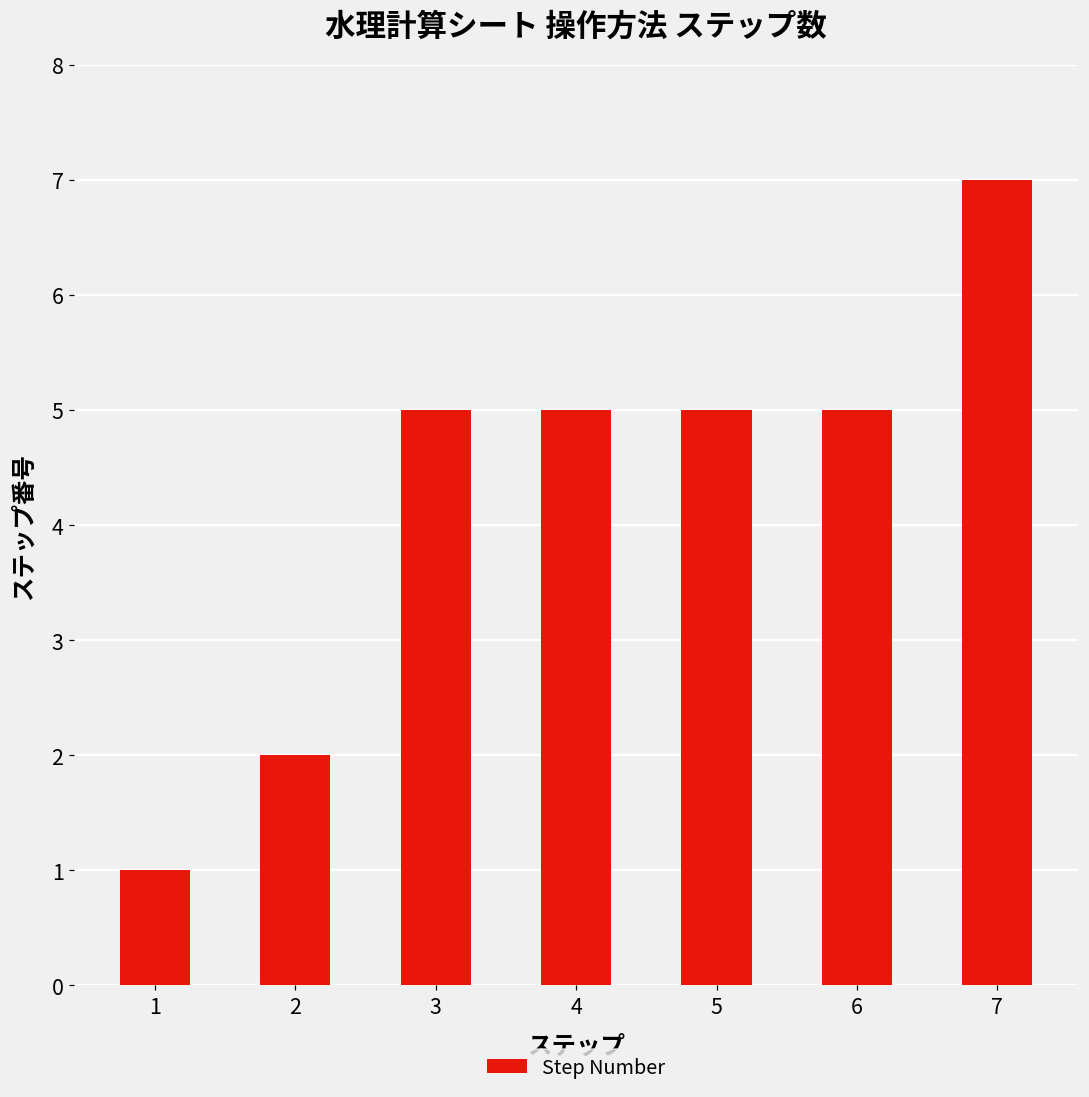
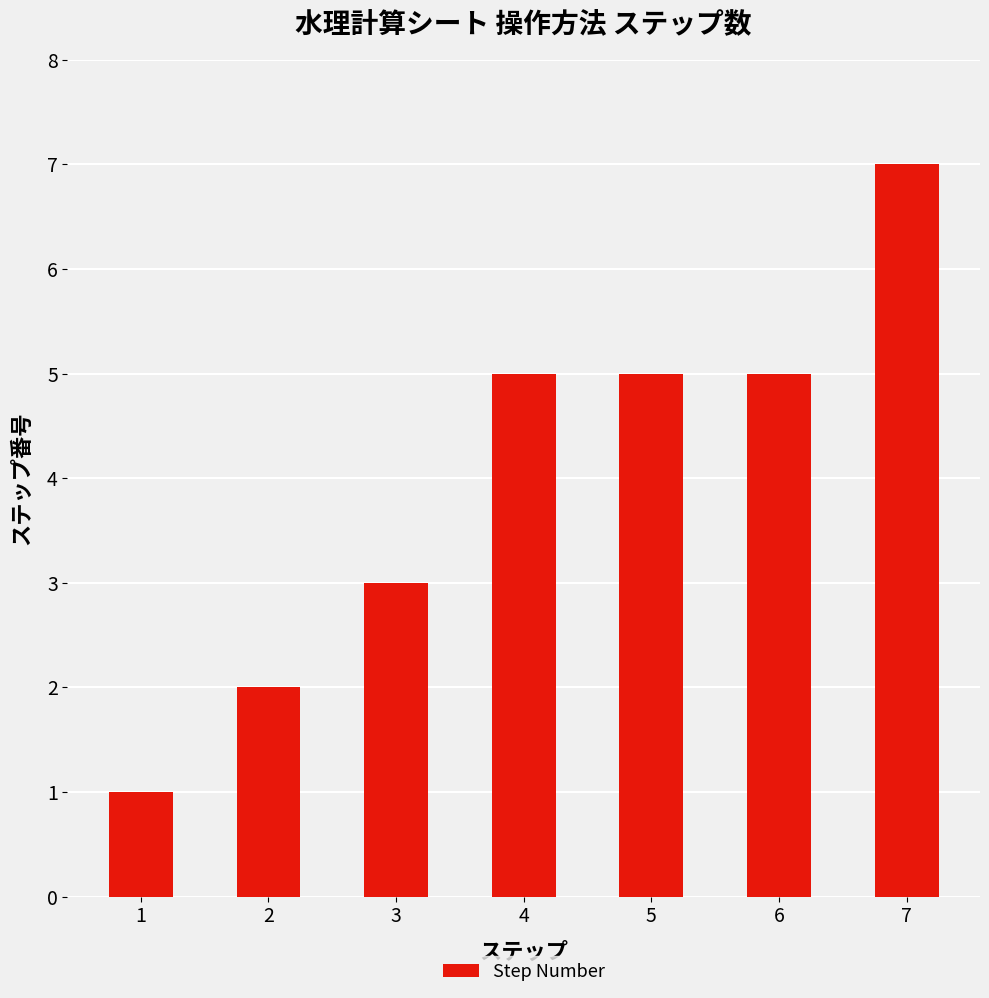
  {
    "1": 1,
    "2": 2,
-   "3": 5,
+   "3": 3,
    "4": 5,
    "5": 5,
    "6": 5,
    "7": 7
  }
